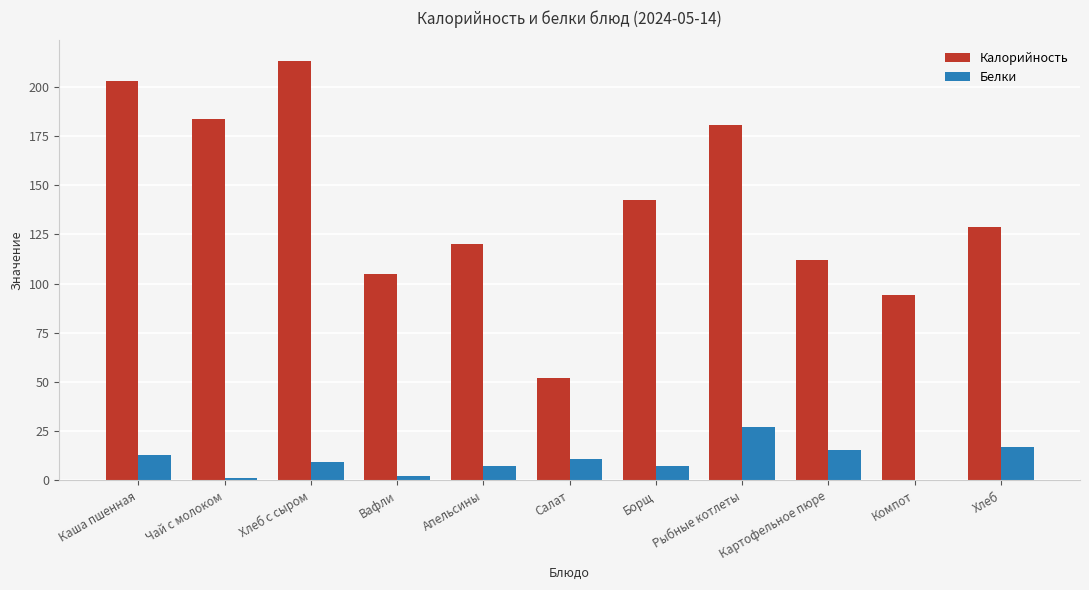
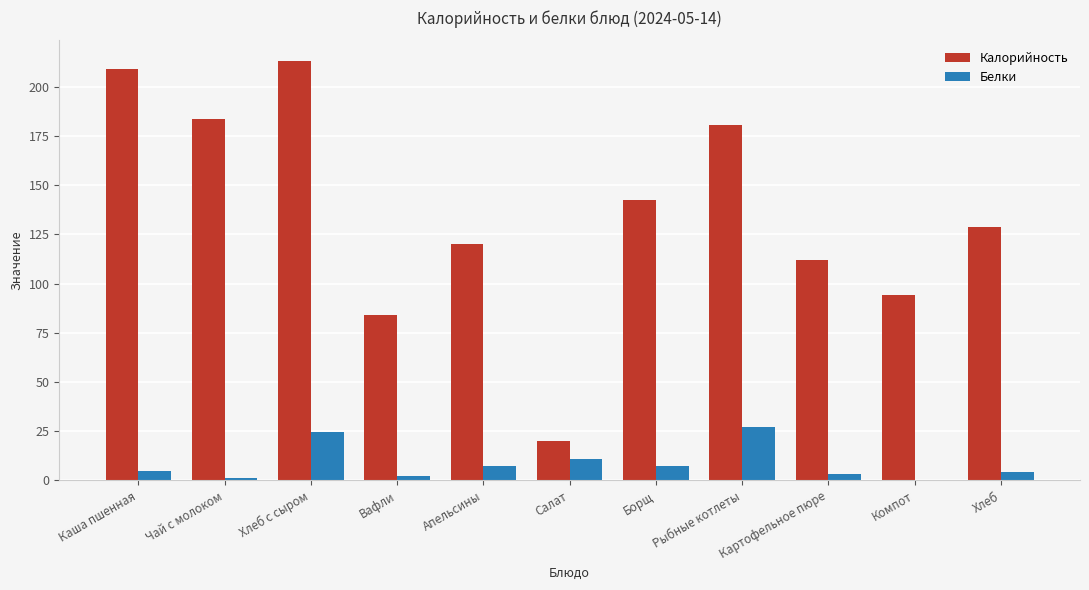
  {
    "Калорийность": {
-     "Каша пшенная": 203,
+     "Каша пшенная": 209,
      "Чай с молоком": 184,
      "Хлеб с сыром": 213,
-     "Вафли": 105,
+     "Вафли": 84,
      "Апельсины": 120,
-     "Салат": 52,
+     "Салат": 20,
      "Борщ": 143,
      "Рыбные котлеты": 181,
      "Картофельное пюре": 112,
      "Компот": 94,
      "Хлеб": 129
    },
    "Белки": {
-     "Каша пшенная": 13,
+     "Каша пшенная": 5,
      "Чай с молоком": 1,
-     "Хлеб с сыром": 9,
+     "Хлеб с сыром": 25,
      "Вафли": 2,
      "Апельсины": 7,
      "Салат": 11,
      "Борщ": 7,
      "Рыбные котлеты": 27,
-     "Картофельное пюре": 16,
-     "Хлеб": 17
+     "Картофельное пюре": 3,
+     "Хлеб": 4
    }
  }
